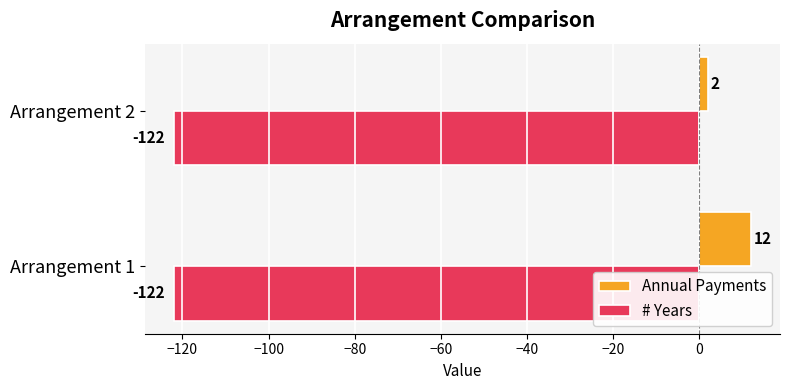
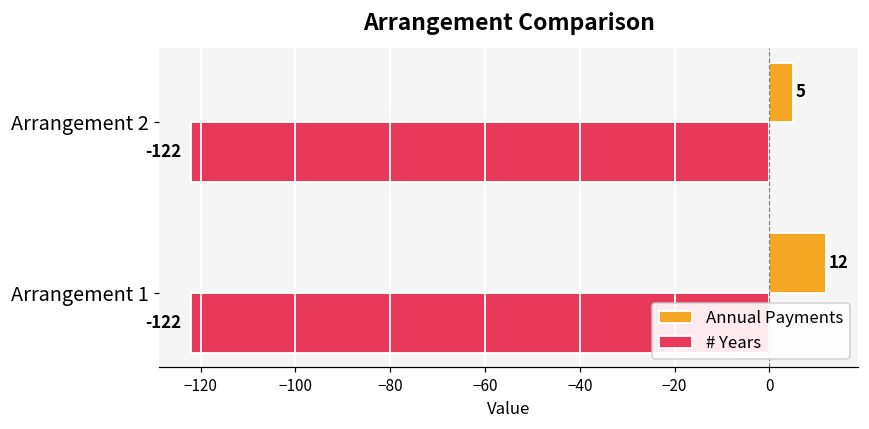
  {
    "Annual Payments": {
-     "Arrangement 2": 2,
+     "Arrangement 2": 5,
      "Arrangement 1": 12
    },
    "# Years": {
      "Arrangement 2": -122,
      "Arrangement 1": -122
    }
  }
